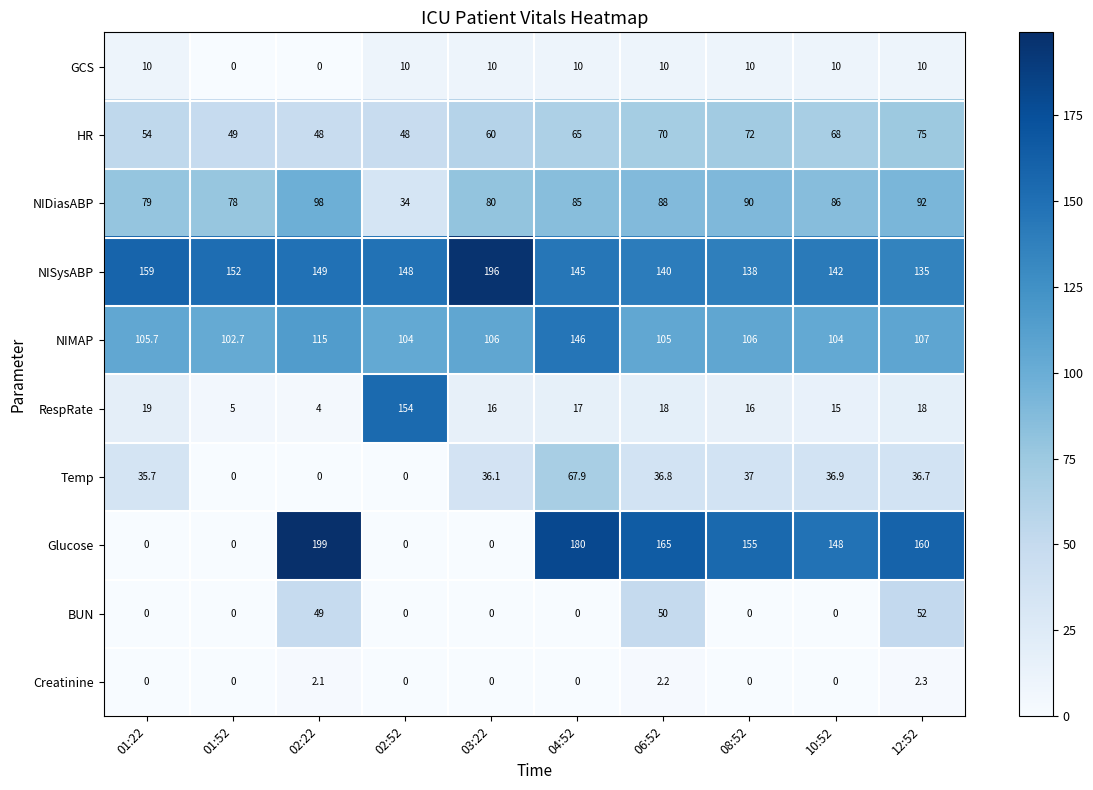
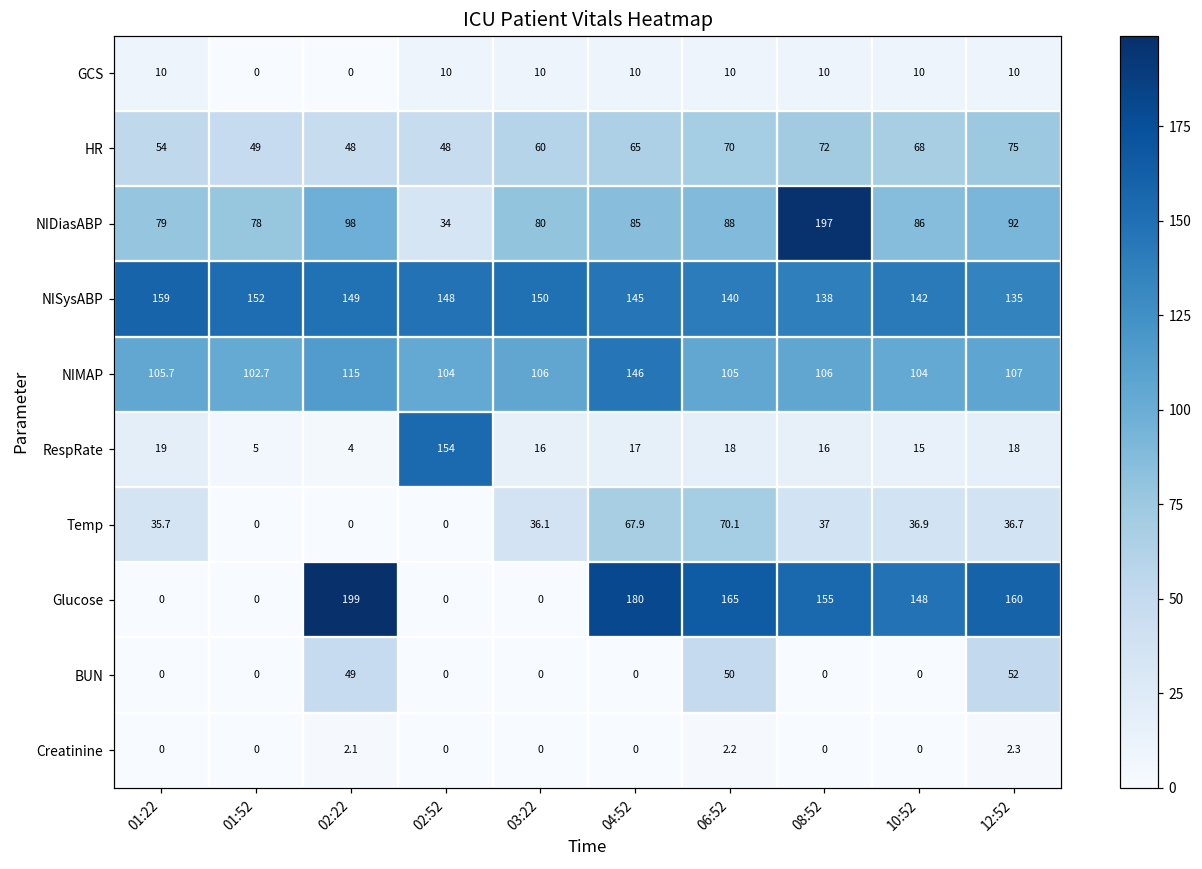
  {
    "GCS": {
      "01:22": 10,
      "01:52": 0,
      "02:22": 0,
      "02:52": 10,
      "03:22": 10,
      "04:52": 10,
      "06:52": 10,
      "08:52": 10,
      "10:52": 10,
      "12:52": 10
    },
    "HR": {
      "01:22": 54,
      "01:52": 49,
      "02:22": 48,
      "02:52": 48,
      "03:22": 60,
      "04:52": 65,
      "06:52": 70,
      "08:52": 72,
      "10:52": 68,
      "12:52": 75
    },
    "NIDiasABP": {
      "01:22": 79,
      "01:52": 78,
      "02:22": 98,
      "02:52": 34,
      "03:22": 80,
      "04:52": 85,
      "06:52": 88,
-     "08:52": 90,
+     "08:52": 197,
      "10:52": 86,
      "12:52": 92
    },
    "NISysABP": {
      "01:22": 159,
      "01:52": 152,
      "02:22": 149,
      "02:52": 148,
-     "03:22": 196,
+     "03:22": 150,
      "04:52": 145,
      "06:52": 140,
      "08:52": 138,
      "10:52": 142,
      "12:52": 135
    },
    "NIMAP": {
      "01:22": 105.7,
      "01:52": 102.7,
      "02:22": 115,
      "02:52": 104,
      "03:22": 106,
      "04:52": 146,
      "06:52": 105,
      "08:52": 106,
      "10:52": 104,
      "12:52": 107
    },
    "RespRate": {
      "01:22": 19,
      "01:52": 5,
      "02:22": 4,
      "02:52": 154,
      "03:22": 16,
      "04:52": 17,
      "06:52": 18,
      "08:52": 16,
      "10:52": 15,
      "12:52": 18
    },
    "Temp": {
      "01:22": 35.7,
      "01:52": 0,
      "02:22": 0,
      "02:52": 0,
      "03:22": 36.1,
      "04:52": 67.9,
-     "06:52": 36.8,
+     "06:52": 70.1,
      "08:52": 37,
      "10:52": 36.9,
      "12:52": 36.7
    },
    "Glucose": {
      "01:22": 0,
      "01:52": 0,
      "02:22": 199,
      "02:52": 0,
      "03:22": 0,
      "04:52": 180,
      "06:52": 165,
      "08:52": 155,
      "10:52": 148,
      "12:52": 160
    },
    "BUN": {
      "01:22": 0,
      "01:52": 0,
      "02:22": 49,
      "02:52": 0,
      "03:22": 0,
      "04:52": 0,
      "06:52": 50,
      "08:52": 0,
      "10:52": 0,
      "12:52": 52
    },
    "Creatinine": {
      "01:22": 0,
      "01:52": 0,
      "02:22": 2.1,
      "02:52": 0,
      "03:22": 0,
      "04:52": 0,
      "06:52": 2.2,
      "08:52": 0,
      "10:52": 0,
      "12:52": 2.3
    }
  }
